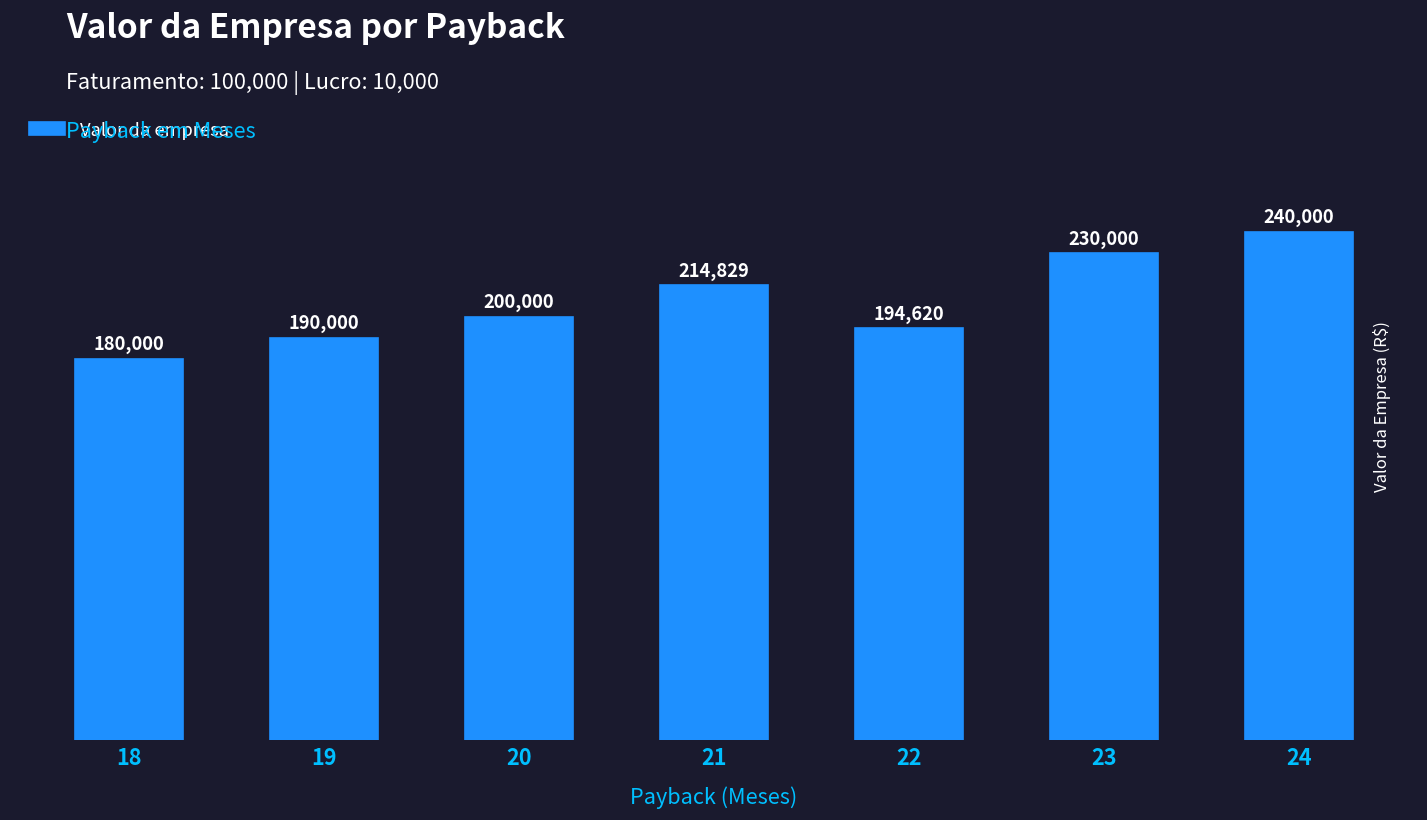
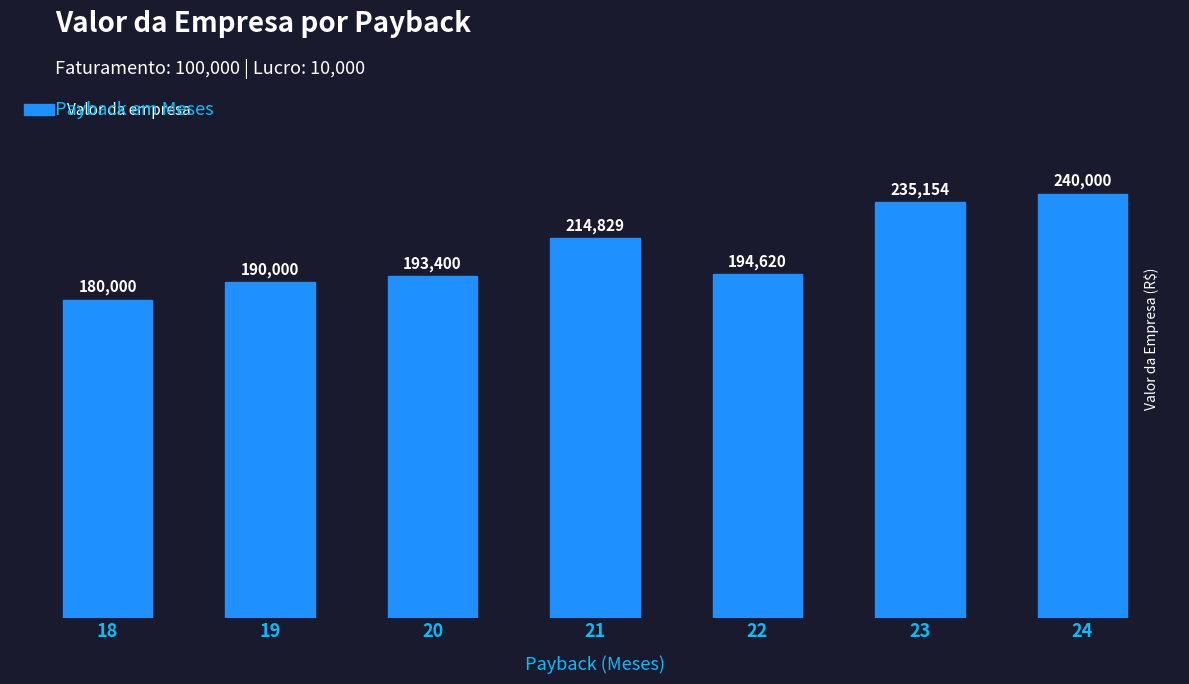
  {
    "18": "180,000",
    "19": "190,000",
-   "20": "200,000",
+   "20": "193,400",
    "21": "214,829",
    "22": "194,620",
-   "23": "230,000",
+   "23": "235,154",
    "24": "240,000"
  }
